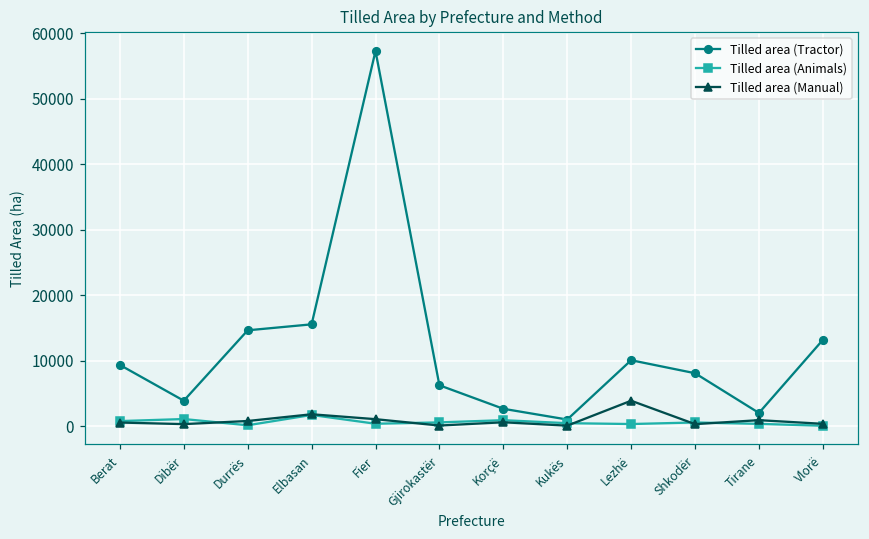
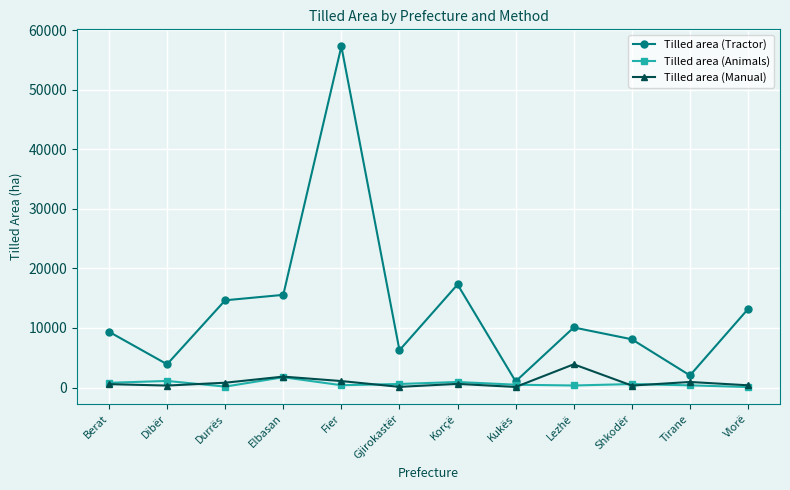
  {
    "Tilled area (Tractor)": {
      "Berat": 9000,
      "Dibër": 4000,
      "Durrës": 15000,
      "Elbasan": 16000,
      "Fier": 57000,
      "Gjirokastër": 6000,
-     "Korçë": 3000,
+     "Korçë": 17000,
      "Kukës": 1000,
      "Lezhë": 10000,
      "Shkodër": 8000,
      "Tirane": 2000,
      "Vlorë": 13000
    },
    "Tilled area (Animals)": {
      "Dibër": 1000,
      "Durrës": 0,
      "Fier": 0,
      "Gjirokastër": 1000,
      "Lezhë": 0,
      "Tirane": 0
    },
    "Tilled area (Manual)": {
      "Dibër": 0,
      "Durrës": 1000,
      "Fier": 1000,
      "Gjirokastër": 0,
      "Lezhë": 4000,
      "Tirane": 1000
    }
  }
